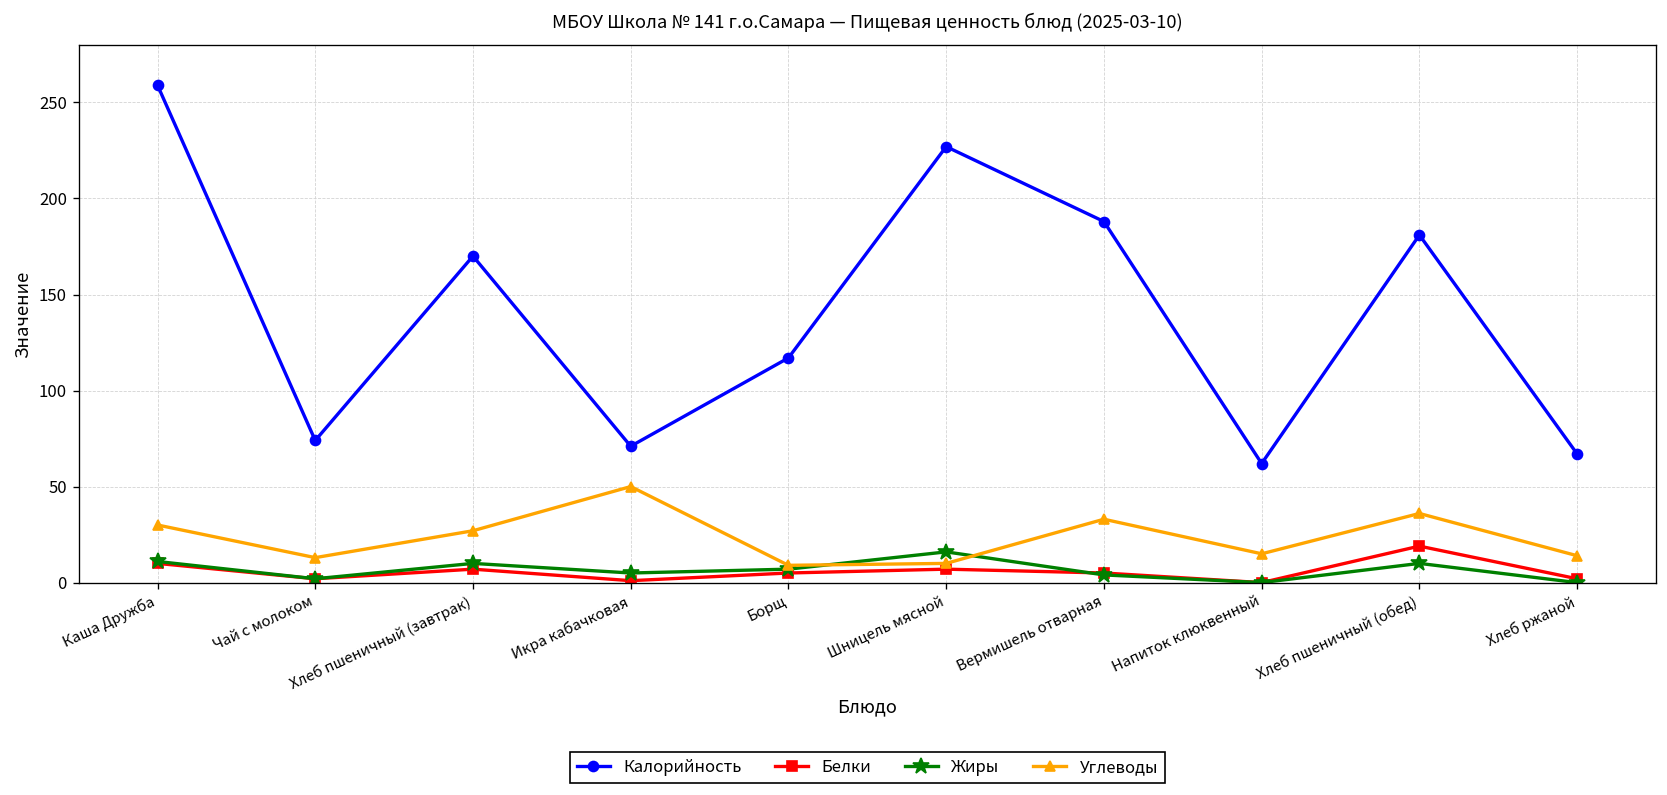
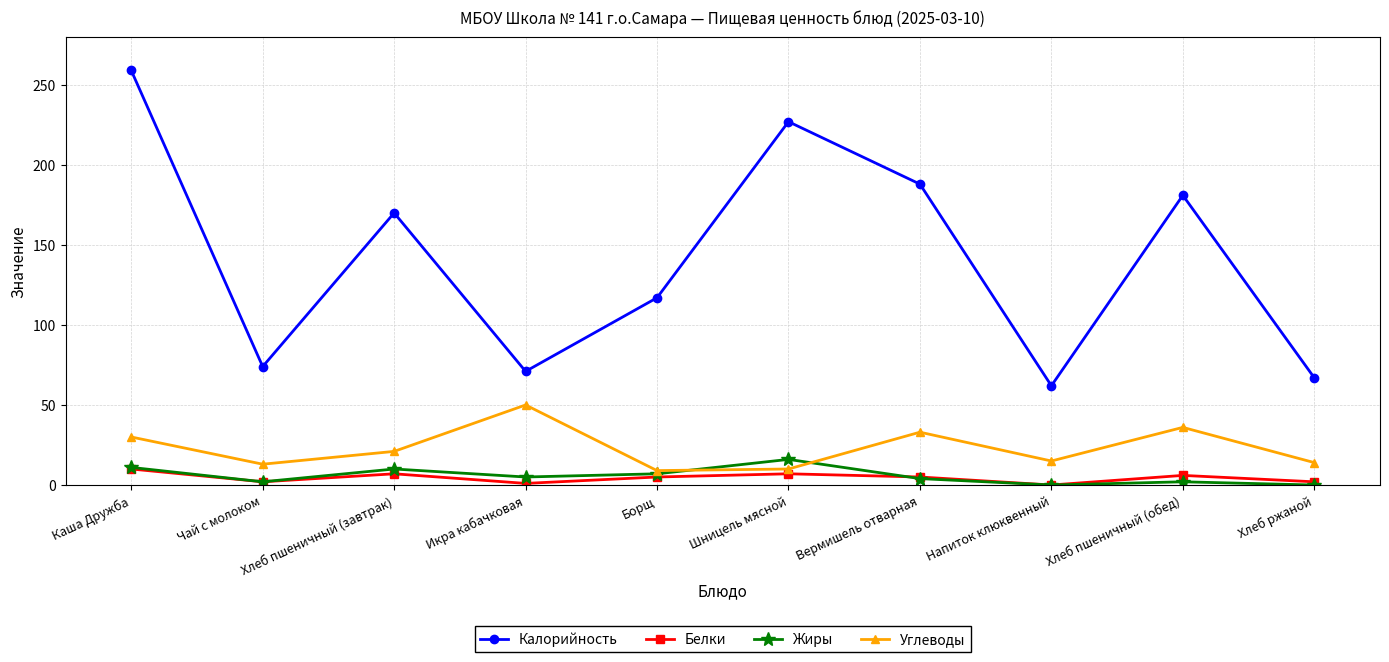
  {
    "Калорийность": {
      "Каша Дружба": 259,
      "Чай с молоком": 74,
      "Хлеб пшеничный (завтрак)": 170,
      "Икра кабачковая": 71,
      "Борщ": 117,
      "Шницель мясной": 227,
      "Вермишель отварная": 188,
      "Напиток клюквенный": 62,
      "Хлеб пшеничный (обед)": 181,
      "Хлеб ржаной": 67
    },
    "Белки": {
      "Хлеб пшеничный (завтрак)": 7,
      "Икра кабачковая": 1,
      "Борщ": 5,
      "Шницель мясной": 7,
-     "Хлеб пшеничный (обед)": 19,
+     "Хлеб пшеничный (обед)": 6,
      "Хлеб ржаной": 2
    },
    "Жиры": {
      "Хлеб пшеничный (завтрак)": 10,
      "Икра кабачковая": 5,
      "Борщ": 7,
      "Шницель мясной": 16,
-     "Хлеб пшеничный (обед)": 10,
+     "Хлеб пшеничный (обед)": 2,
      "Хлеб ржаной": 0
    },
    "Углеводы": {
      "Каша Дружба": 30,
      "Чай с молоком": 13,
-     "Хлеб пшеничный (завтрак)": 27,
+     "Хлеб пшеничный (завтрак)": 21,
      "Икра кабачковая": 50,
      "Борщ": 9,
      "Шницель мясной": 10,
      "Вермишель отварная": 33,
      "Напиток клюквенный": 15,
      "Хлеб пшеничный (обед)": 36,
      "Хлеб ржаной": 14
    }
  }
